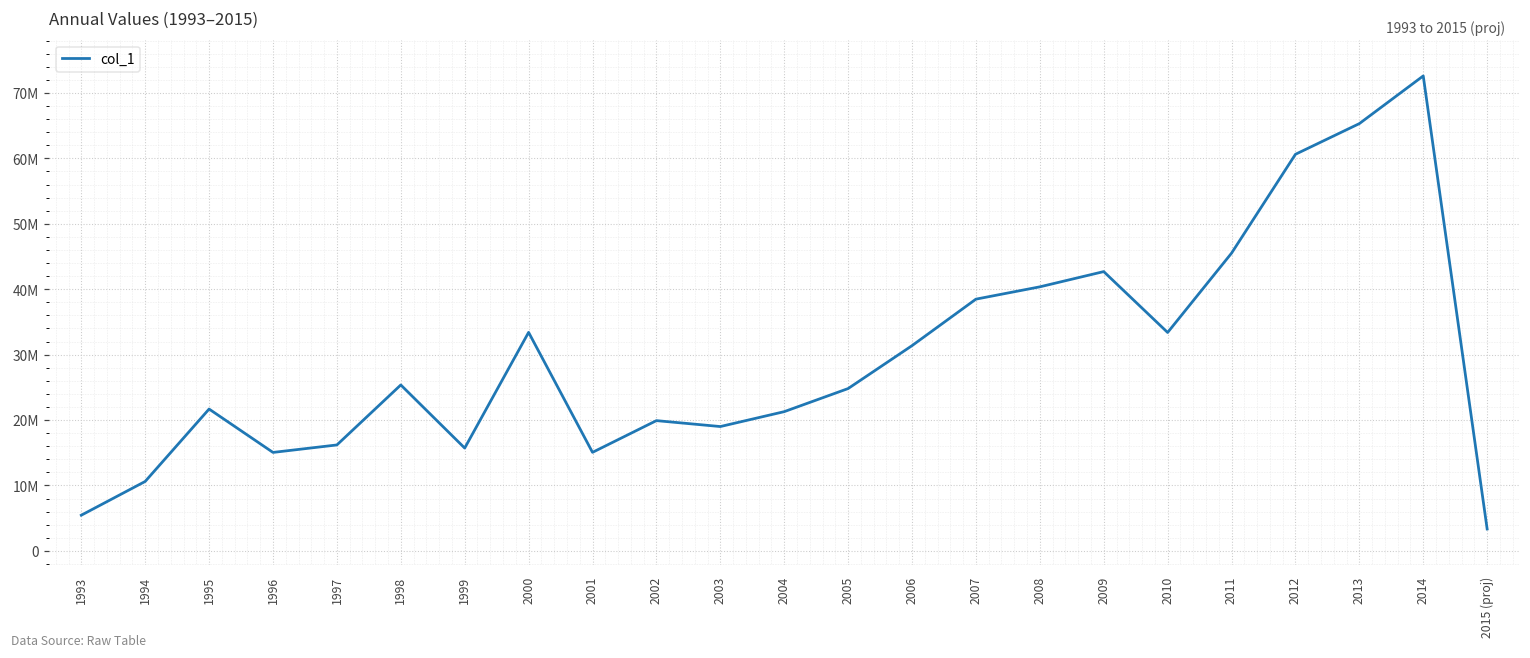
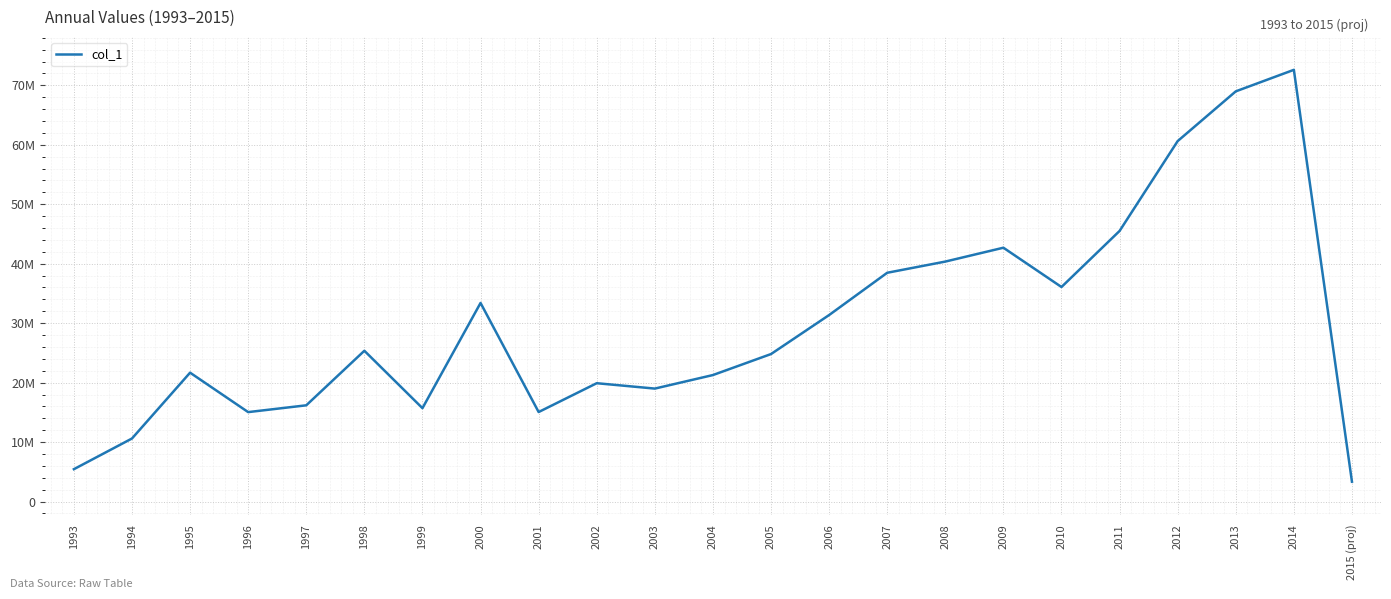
  {
    "1993": 5000000,
    "1994": 11000000,
    "1995": 22000000,
    "1996": 15000000,
    "1997": 16000000,
    "1998": 25000000,
    "1999": 16000000,
    "2000": 33000000,
    "2001": 15000000,
    "2002": 20000000,
    "2003": 19000000,
    "2004": 21000000,
    "2005": 25000000,
    "2006": 31000000,
    "2007": 38000000,
    "2008": 40000000,
    "2009": 43000000,
-   "2010": 33000000,
+   "2010": 36000000,
    "2011": 46000000,
    "2012": 61000000,
-   "2013": 65000000,
+   "2013": 69000000,
    "2014": 73000000,
    "2015 (proj)": 3000000
  }
